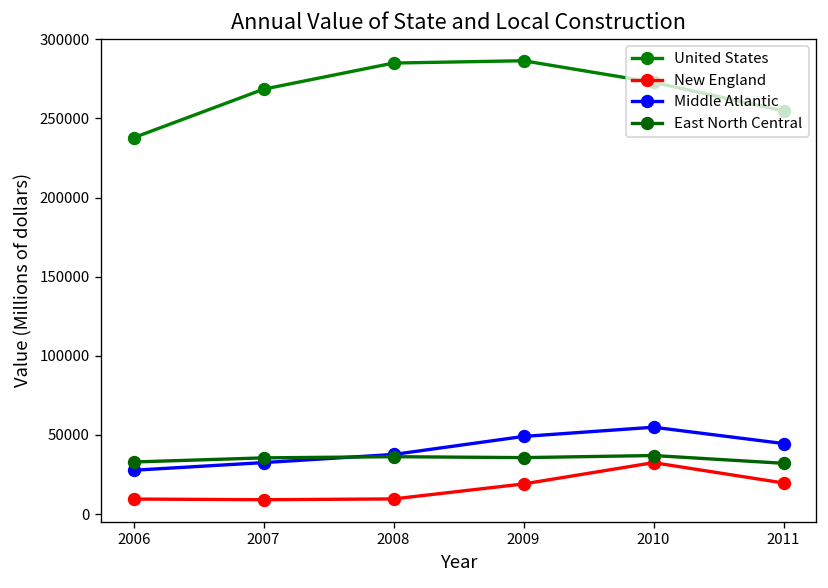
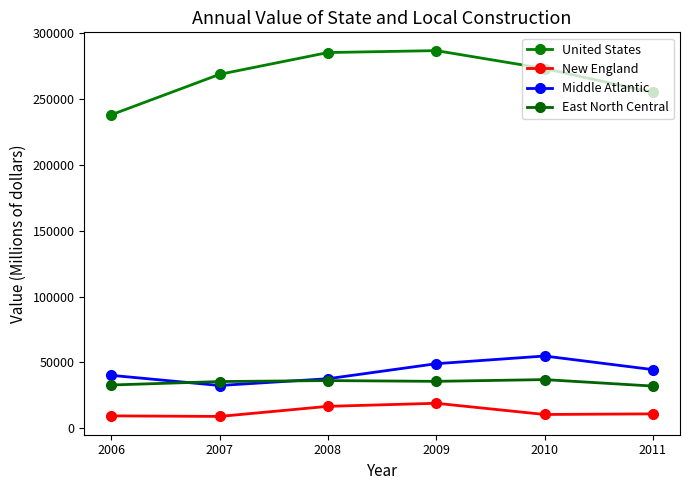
  {
    "New England": {
      "2006": 10000,
      "2007": 9000,
-     "2008": 10000,
+     "2008": 17000,
      "2009": 19000,
-     "2010": 33000,
-     "2011": 20000
+     "2010": 11000,
+     "2011": 11000
    },
    "Middle Atlantic": {
-     "2006": 28000,
+     "2006": 40000,
      "2007": 33000,
      "2009": 49000,
      "2010": 55000,
      "2011": 45000
    }
  }
